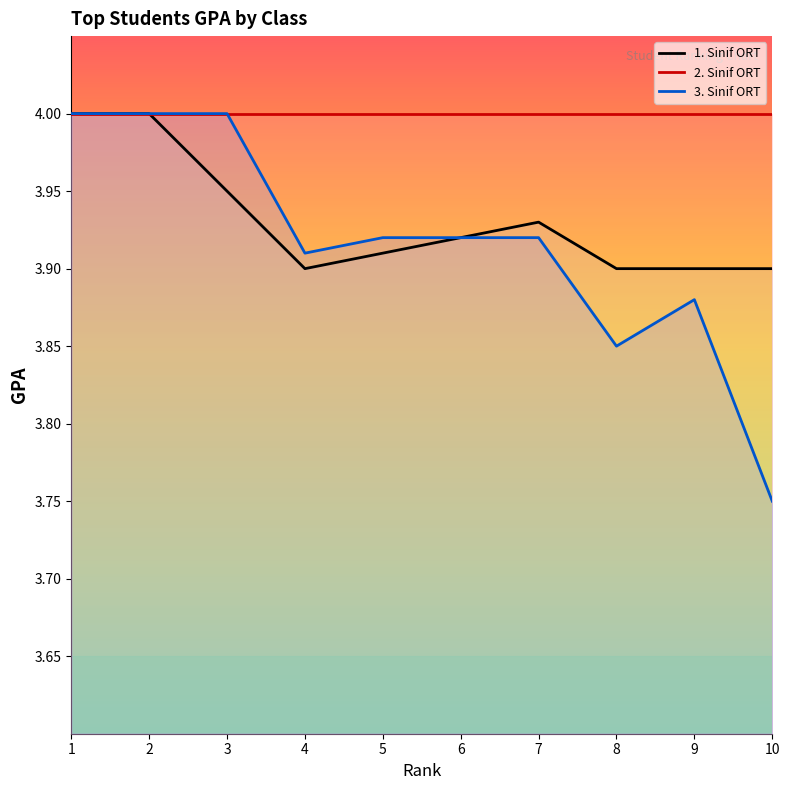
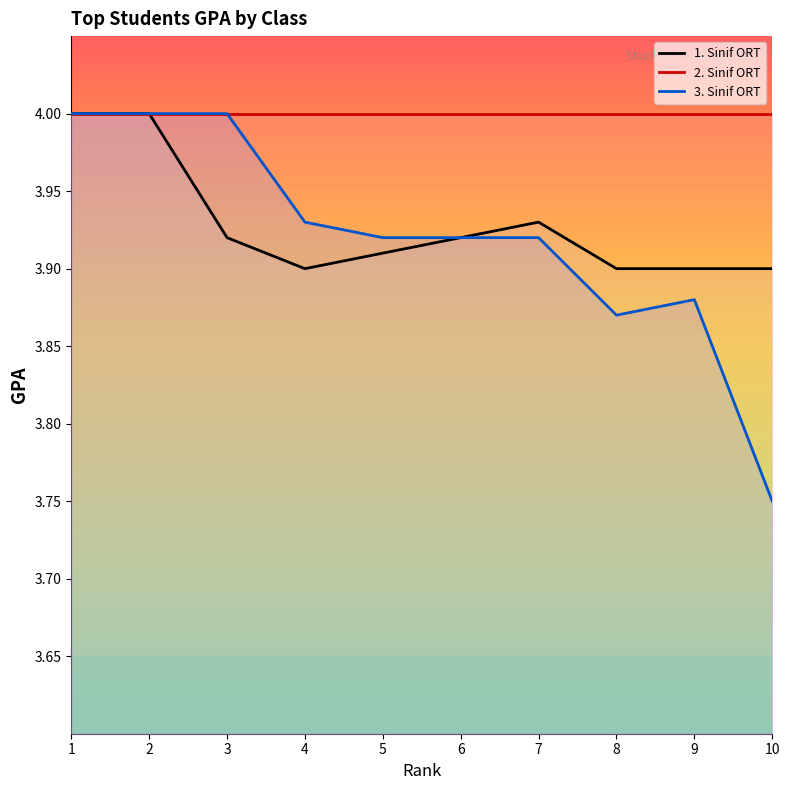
  {
    "1. Sinif ORT": {
-     "3": 3.95,
+     "3": 3.92,
      "4": 3.90,
      "5": 3.91,
      "7": 3.93,
      "8": 3.90,
      "9": 3.90,
      "10": 3.90
    },
    "2. Sinif ORT": {
      "4": 4.00,
      "5": 4.00,
      "6": 4.00,
      "7": 4.00,
      "8": 4.00,
      "9": 4.00,
      "10": 4.00
    },
    "3. Sinif ORT": {
-     "4": 3.91,
+     "4": 3.93,
      "5": 3.92,
      "7": 3.92,
-     "8": 3.85,
+     "8": 3.87,
      "9": 3.88,
      "10": 3.75
    }
  }
